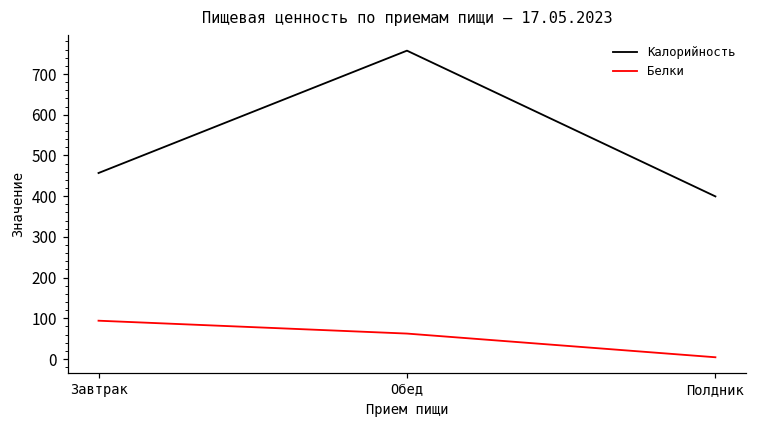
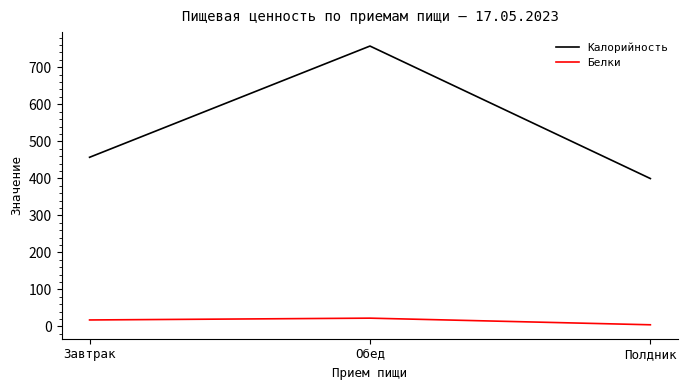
  {
    "Калорийность": {
      "Завтрак": 460,
      "Обед": 760,
      "Полдник": 400
    },
    "Белки": {
-     "Завтрак": 90,
-     "Обед": 60,
+     "Завтрак": 20,
+     "Обед": 20,
      "Полдник": 0
    }
  }
